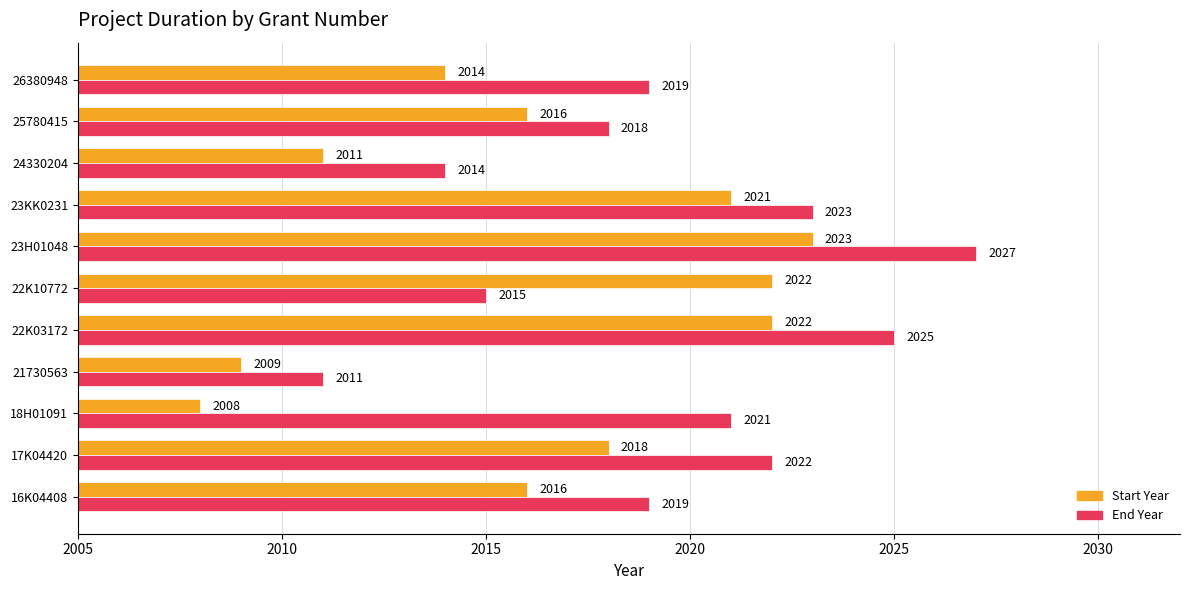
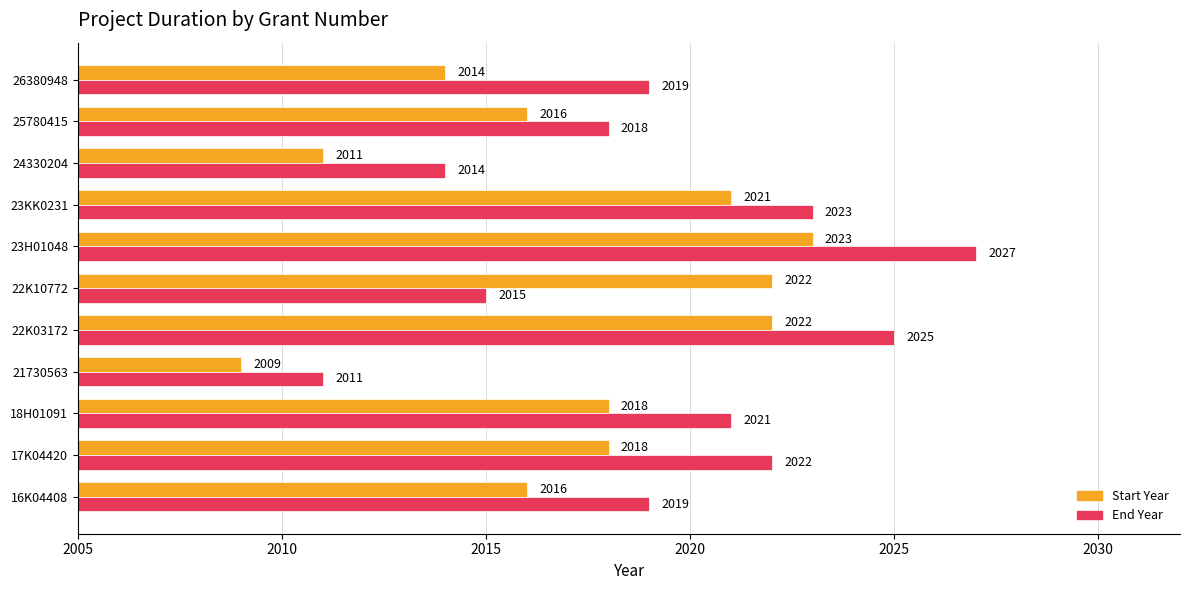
  {
    "Start Year": {
      "26380948": 2014,
      "25780415": 2016,
      "24330204": 2011,
      "23KK0231": 2021,
      "23H01048": 2023,
      "22K10772": 2022,
      "22K03172": 2022,
      "21730563": 2009,
-     "18H01091": 2008,
+     "18H01091": 2018,
      "17K04420": 2018,
      "16K04408": 2016
    },
    "End Year": {
      "26380948": 2019,
      "25780415": 2018,
      "24330204": 2014,
      "23KK0231": 2023,
      "23H01048": 2027,
      "22K10772": 2015,
      "22K03172": 2025,
      "21730563": 2011,
      "18H01091": 2021,
      "17K04420": 2022,
      "16K04408": 2019
    }
  }
